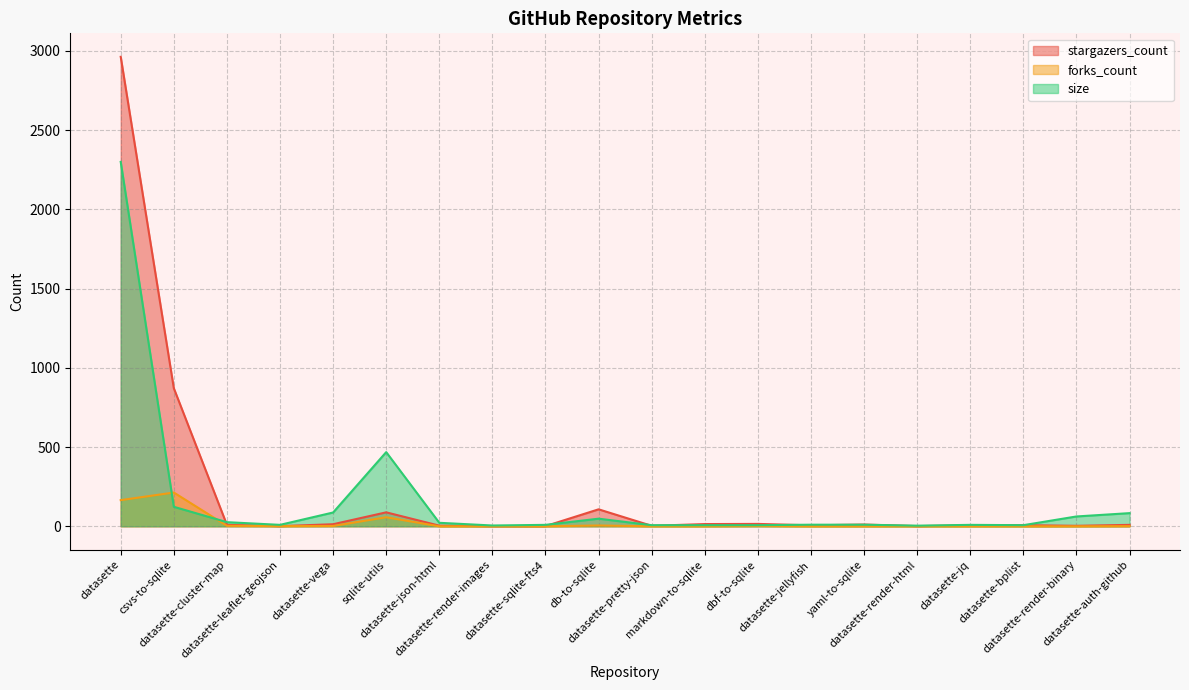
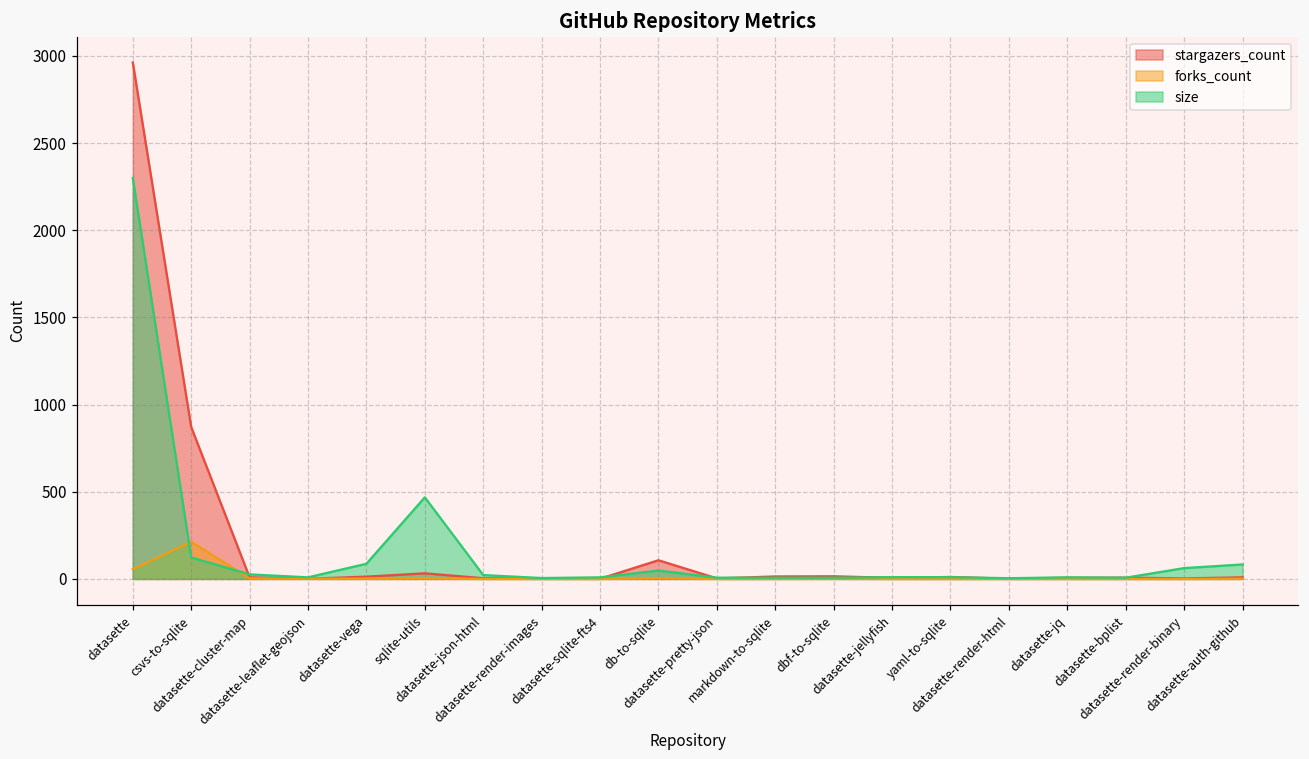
  {
    "stargazers_count": {
      "datasette": 2960,
      "csvs-to-sqlite": 870,
-     "sqlite-utils": 90,
+     "sqlite-utils": 30,
      "db-to-sqlite": 110
    },
    "forks_count": {
-     "datasette": 170,
+     "datasette": 60,
      "csvs-to-sqlite": 210,
-     "sqlite-utils": 60,
+     "sqlite-utils": 0,
      "db-to-sqlite": 10
    },
    "size": {
      "datasette": 2300,
      "csvs-to-sqlite": 120,
      "datasette-cluster-map": 30,
      "datasette-vega": 90,
      "sqlite-utils": 470,
      "datasette-json-html": 20,
      "db-to-sqlite": 50,
      "datasette-render-binary": 60,
      "datasette-auth-github": 80
    }
  }
